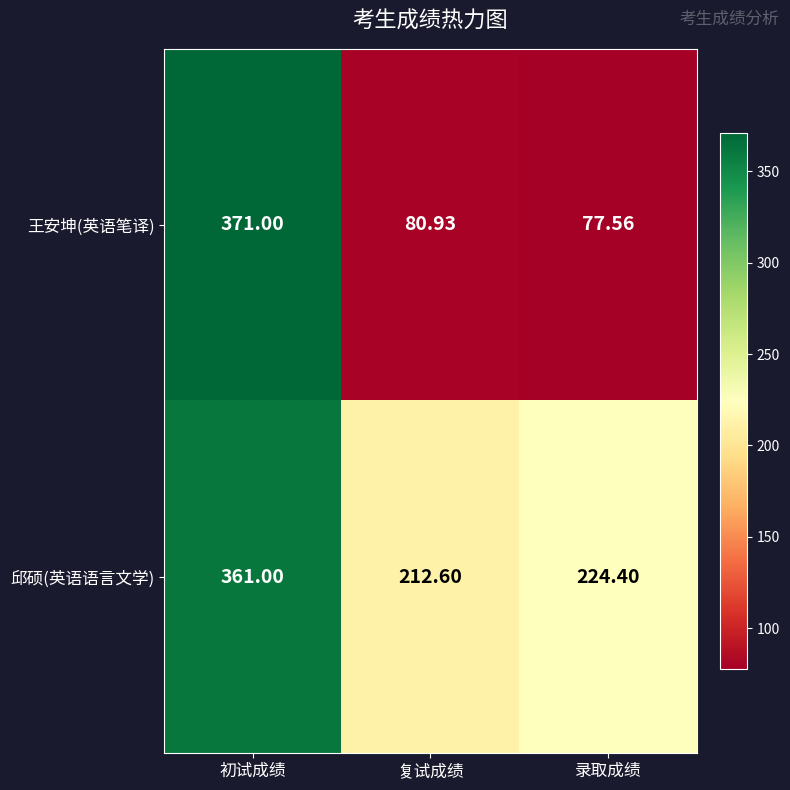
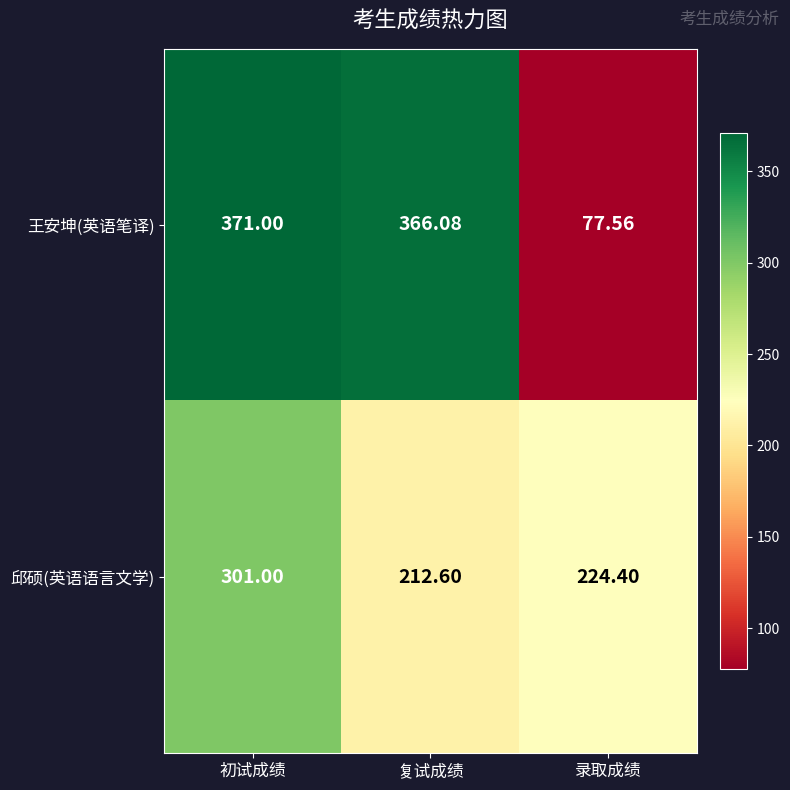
  {
    "王安坤(英语笔译)": {
      "初试成绩": 371.00,
-     "复试成绩": 80.93,
+     "复试成绩": 366.08,
      "录取成绩": 77.56
    },
    "邱硕(英语语言文学)": {
-     "初试成绩": 361.00,
+     "初试成绩": 301.00,
      "复试成绩": 212.60,
      "录取成绩": 224.40
    }
  }
